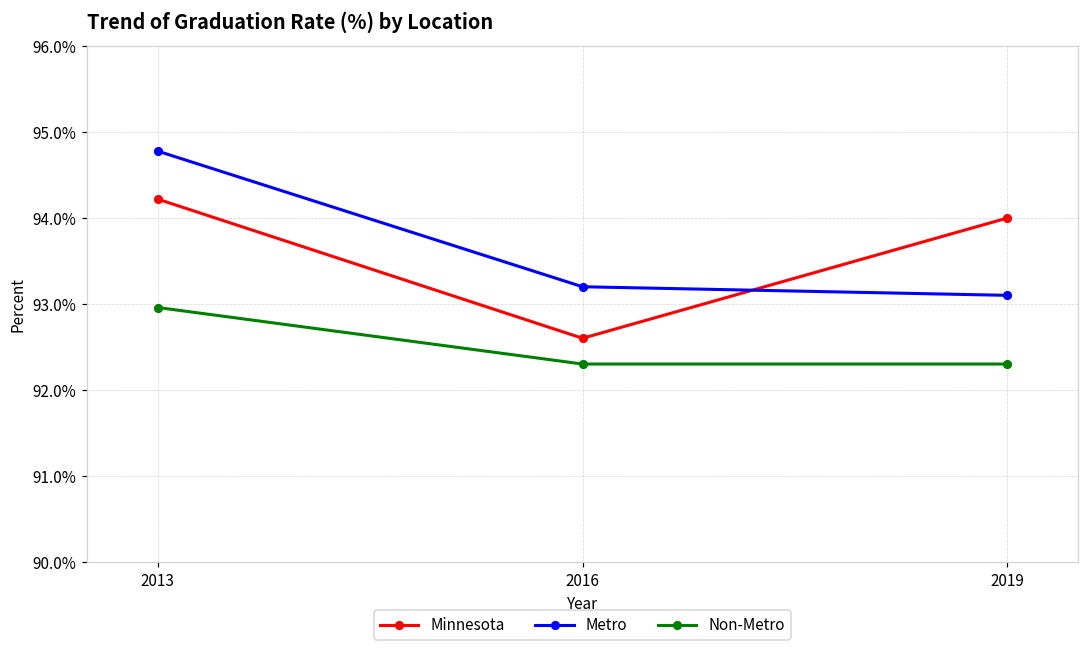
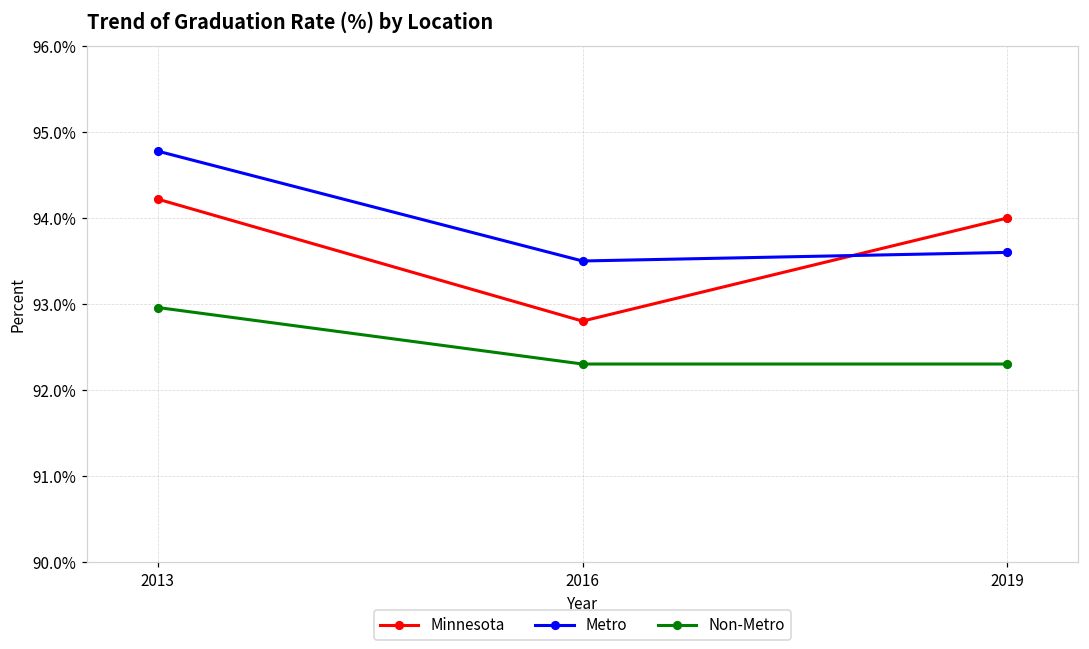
  {
    "Minnesota": {
      "2013": "94.2%",
-     "2016": "92.6%",
+     "2016": "92.8%",
      "2019": "94.0%"
    },
    "Metro": {
      "2013": "94.8%",
-     "2016": "93.2%",
-     "2019": "93.1%"
+     "2016": "93.5%",
+     "2019": "93.6%"
    },
    "Non-Metro": {
      "2013": "93.0%",
      "2016": "92.3%",
      "2019": "92.3%"
    }
  }
